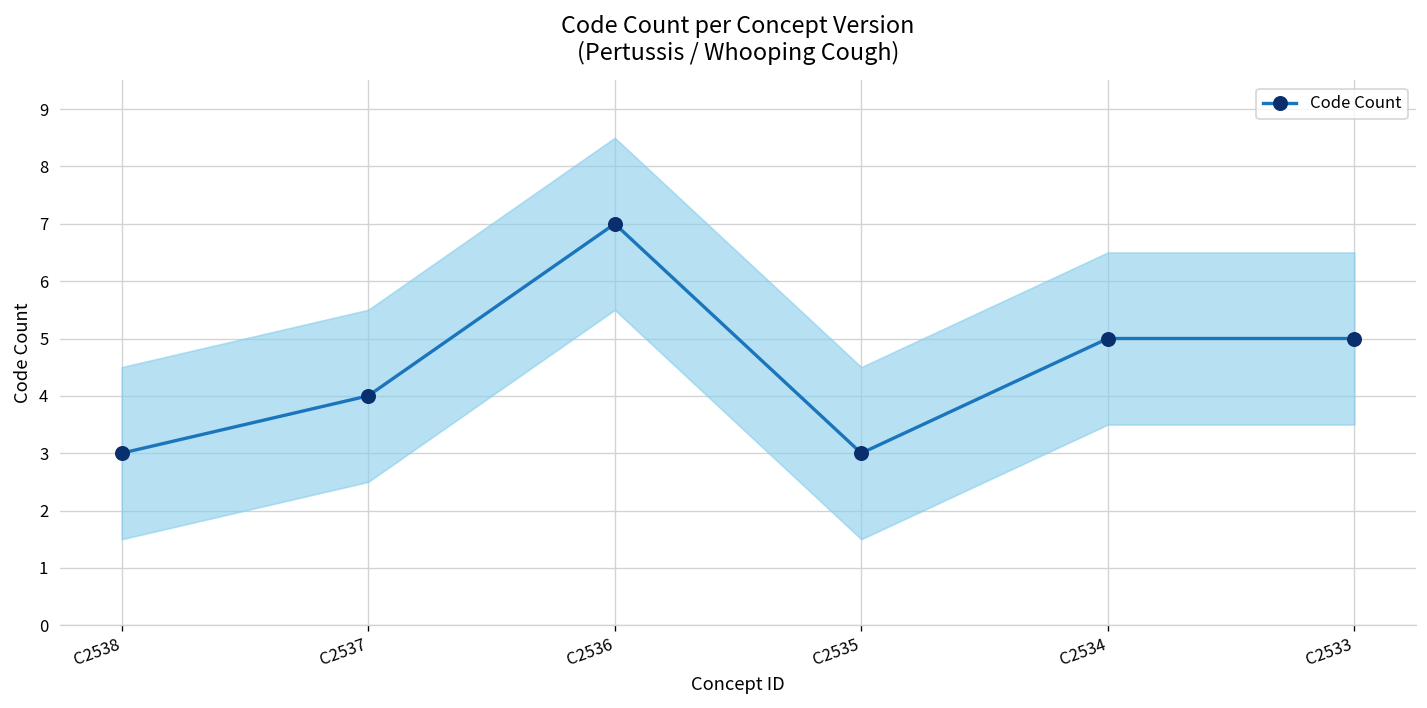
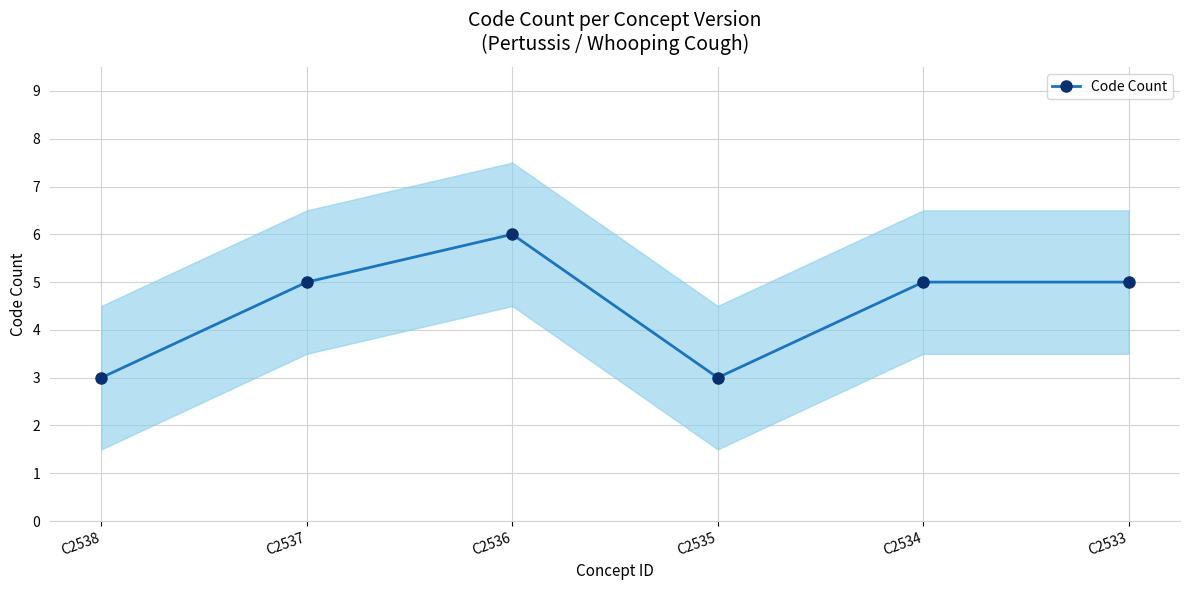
  {
    "Code Count": {
      "C2538": 3,
-     "C2537": 4,
-     "C2536": 7,
+     "C2537": 5,
+     "C2536": 6,
      "C2535": 3,
      "C2534": 5,
      "C2533": 5
    }
  }
